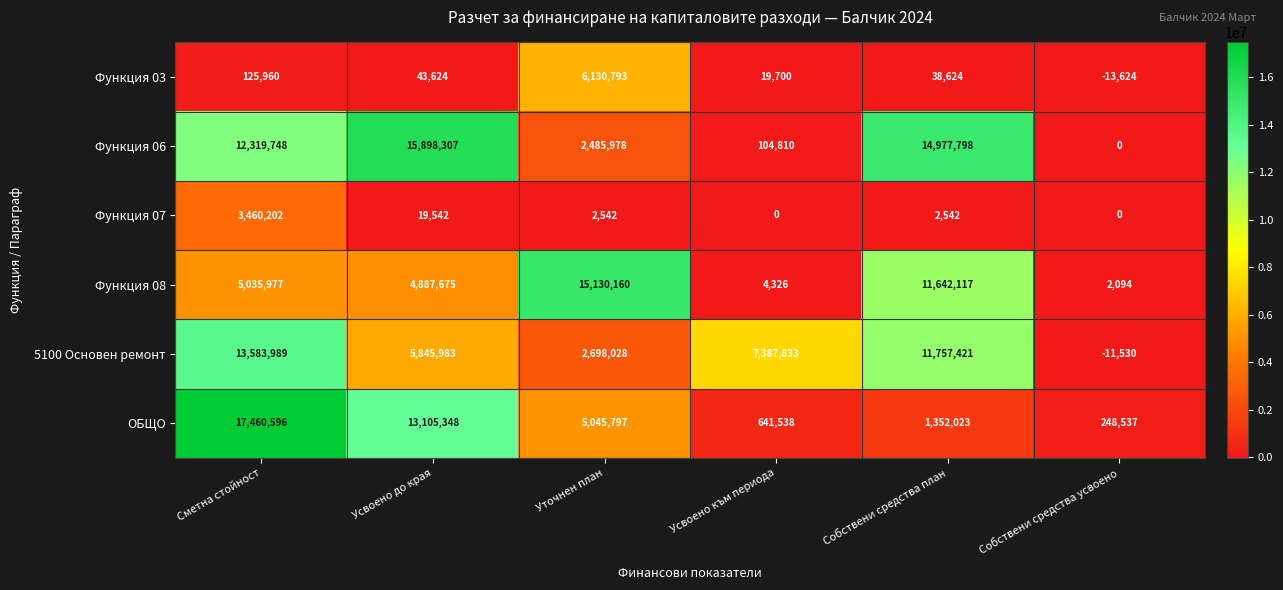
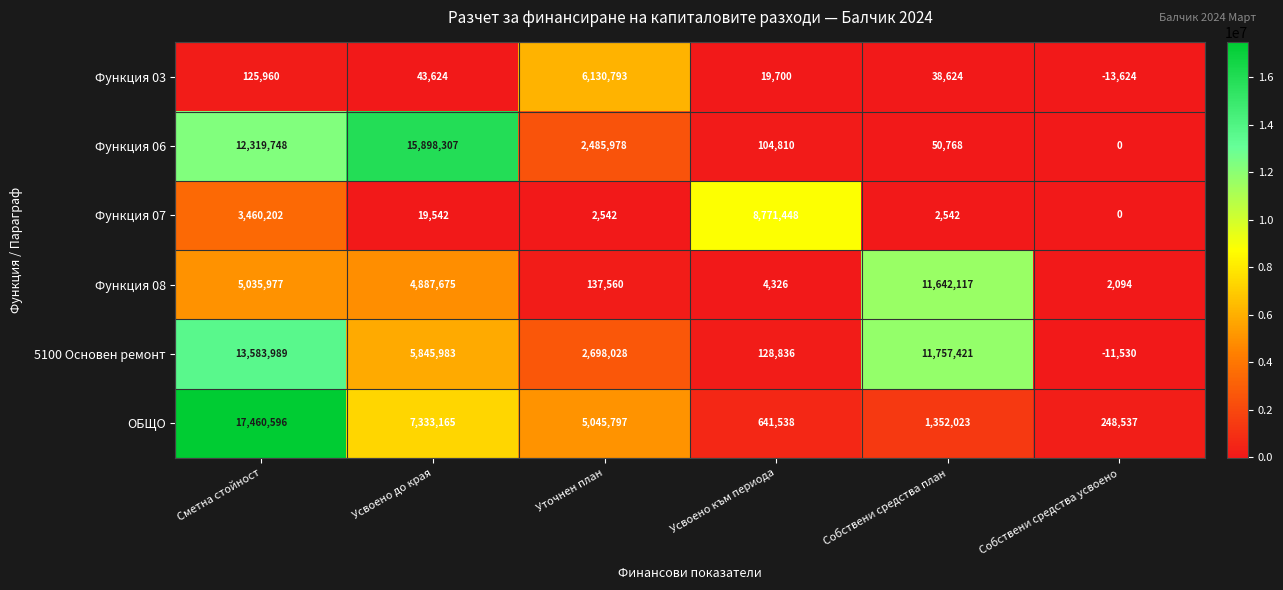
  {
    "Функция 03": {
      "Сметна стойност": "125,960",
      "Усвоено до края": "43,624",
      "Уточнен план": "6,130,793",
      "Усвоено към периода": "19,700",
      "Собствени средства план": "38,624",
      "Собствени средства усвоено": "-13,624"
    },
    "Функция 06": {
      "Сметна стойност": "12,319,748",
      "Усвоено до края": "15,898,307",
      "Уточнен план": "2,485,978",
      "Усвоено към периода": "104,810",
-     "Собствени средства план": "14,977,798",
+     "Собствени средства план": "50,768",
      "Собствени средства усвоено": "0"
    },
    "Функция 07": {
      "Сметна стойност": "3,460,202",
      "Усвоено до края": "19,542",
      "Уточнен план": "2,542",
-     "Усвоено към периода": "0",
+     "Усвоено към периода": "8,771,448",
      "Собствени средства план": "2,542",
      "Собствени средства усвоено": "0"
    },
    "Функция 08": {
      "Сметна стойност": "5,035,977",
      "Усвоено до края": "4,887,675",
-     "Уточнен план": "15,130,160",
+     "Уточнен план": "137,560",
      "Усвоено към периода": "4,326",
      "Собствени средства план": "11,642,117",
      "Собствени средства усвоено": "2,094"
    },
    "5100 Основен ремонт": {
      "Сметна стойност": "13,583,989",
      "Усвоено до края": "5,845,983",
      "Уточнен план": "2,698,028",
-     "Усвоено към периода": "7,387,833",
+     "Усвоено към периода": "128,836",
      "Собствени средства план": "11,757,421",
      "Собствени средства усвоено": "-11,530"
    },
    "ОБЩО": {
      "Сметна стойност": "17,460,596",
-     "Усвоено до края": "13,105,348",
+     "Усвоено до края": "7,333,165",
      "Уточнен план": "5,045,797",
      "Усвоено към периода": "641,538",
      "Собствени средства план": "1,352,023",
      "Собствени средства усвоено": "248,537"
    }
  }
